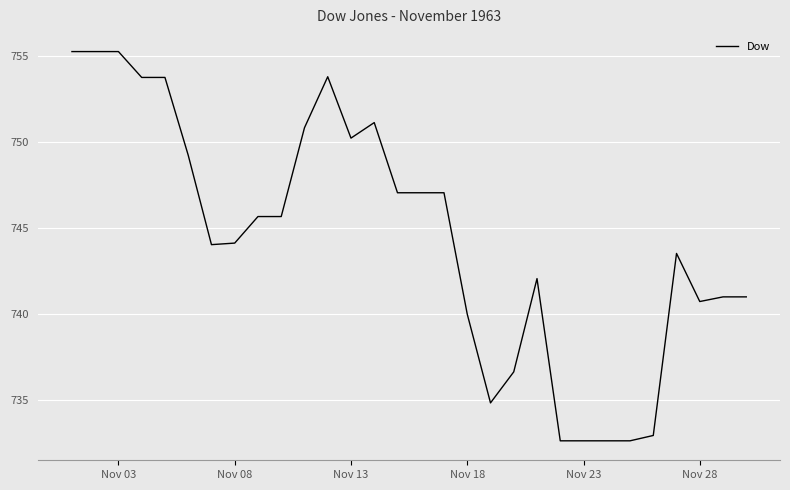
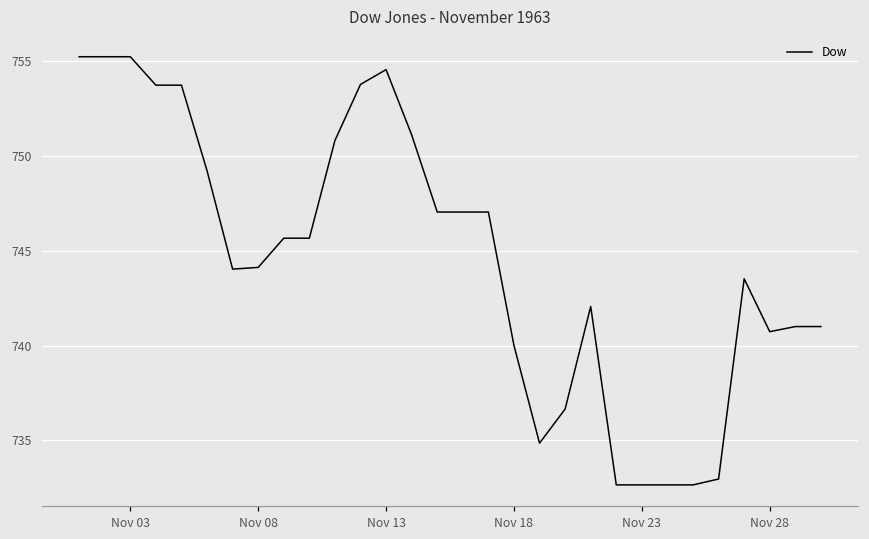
  {
    "Nov 03": 755.2,
    "Nov 08": 744.1,
-   "Nov 13": 750.2,
+   "Nov 13": 754.6,
    "Nov 18": 740.0,
    "Nov 23": 732.7,
    "Nov 28": 740.7
  }
